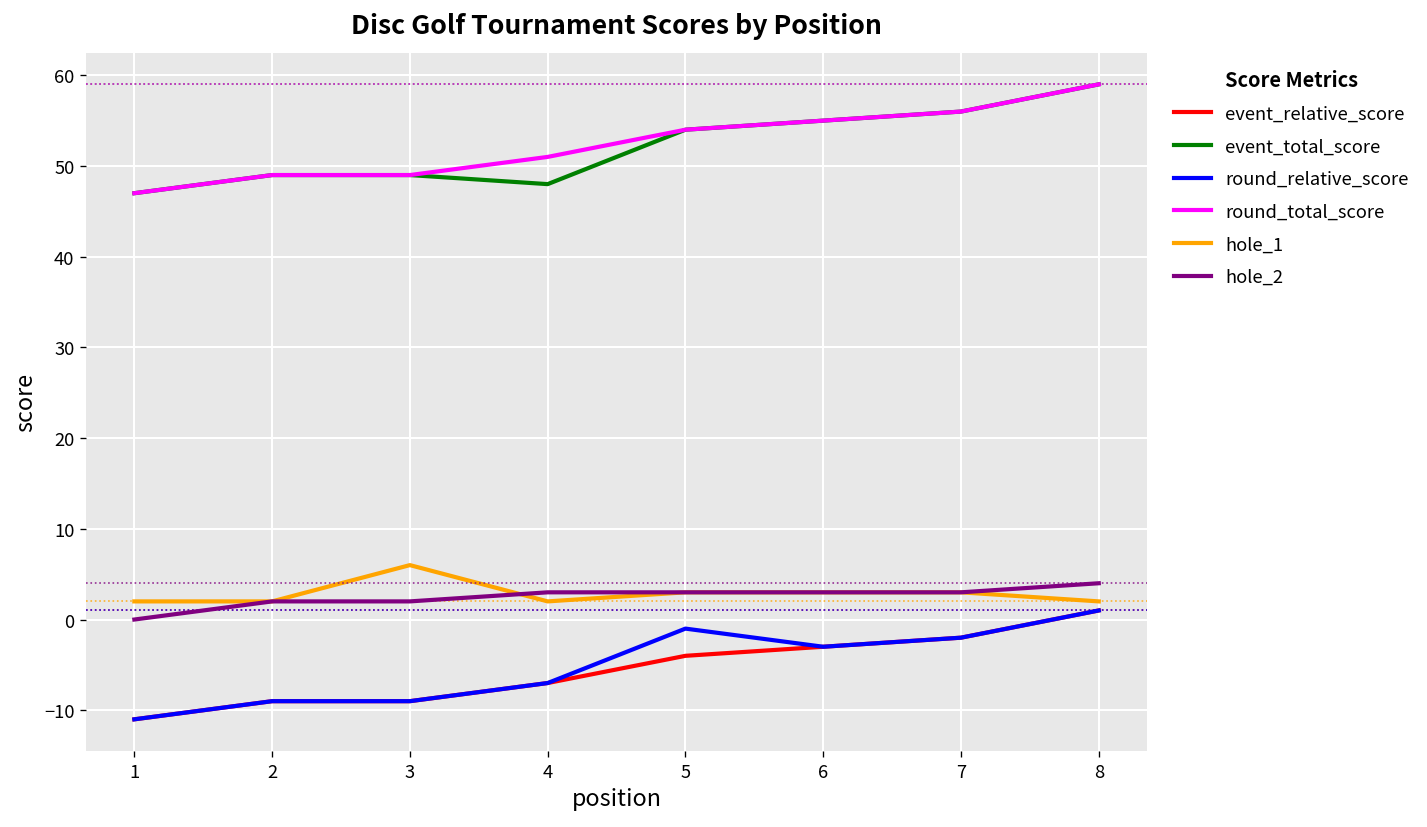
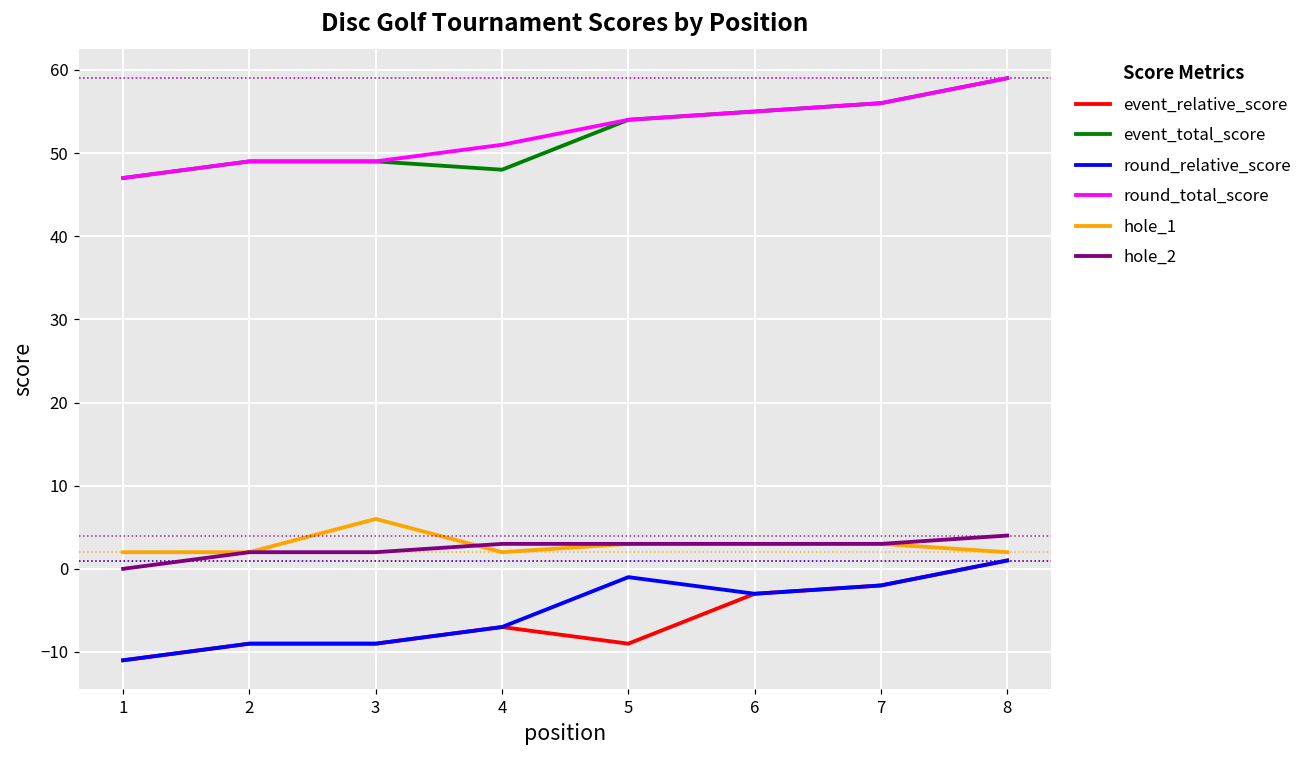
  {
    "event_relative_score": {
-     "5": -4
+     "5": -9
    },
    "event_total_score": {
      "4": 48
    },
    "round_relative_score": {
      "5": -1
    },
    "round_total_score": {
      "4": 51
    },
    "hole_1": {
      "1": 2,
      "3": 6,
      "4": 2,
      "8": 2
    },
    "hole_2": {
      "1": 0,
      "3": 2,
      "4": 3,
      "8": 4
    }
  }
